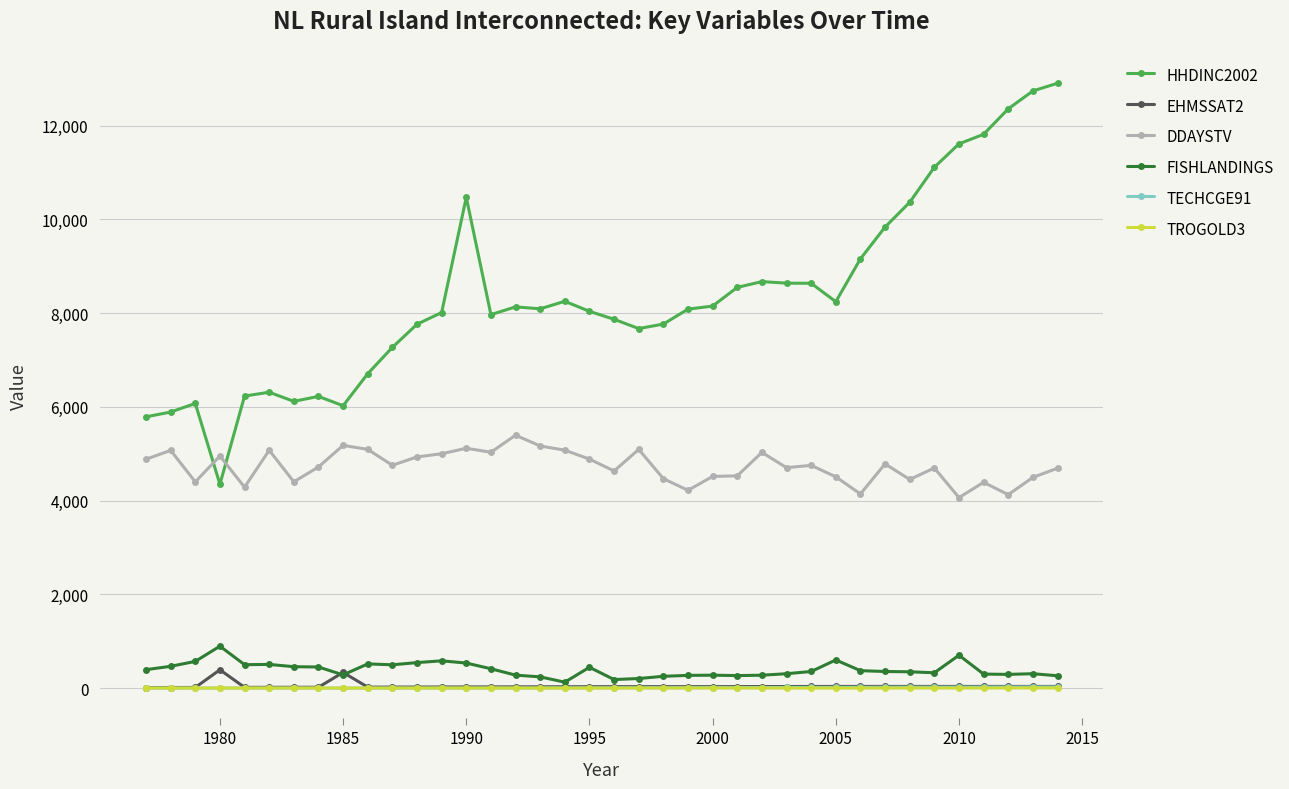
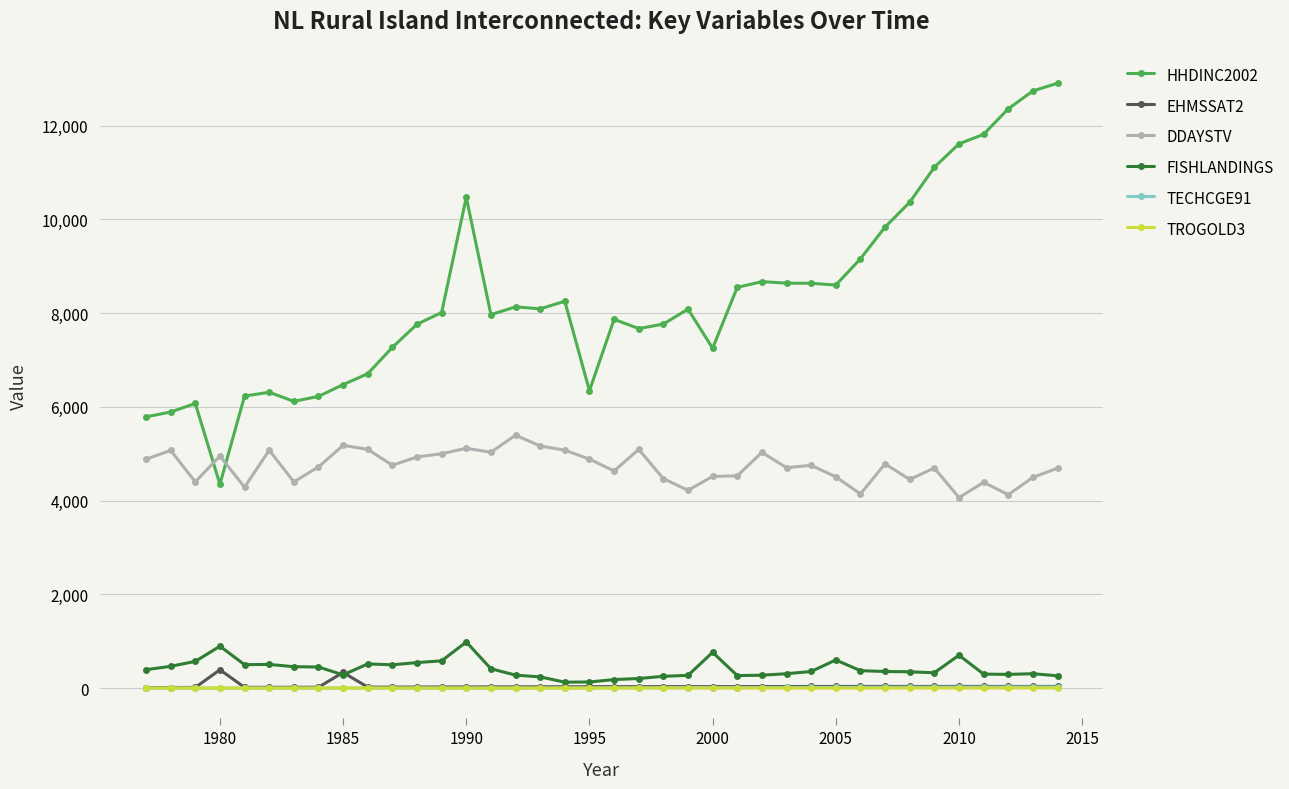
  {
    "HHDINC2002": {
      "1980": "4,300",
-     "1985": "6,000",
+     "1985": "6,500",
      "1990": "10,500",
-     "1995": "8,000",
-     "2000": "8,100",
-     "2005": "8,200",
+     "1995": "6,300",
+     "2000": "7,300",
+     "2005": "8,600",
      "2010": "11,600"
    },
    "EHMSSAT2": {
      "1980": "400"
    },
    "FISHLANDINGS": {
      "1980": "900",
-     "1990": "500",
-     "1995": "400",
-     "2000": "300",
+     "1990": "1,000",
+     "1995": "100",
+     "2000": "800",
      "2005": "600",
      "2010": "700"
    }
  }
